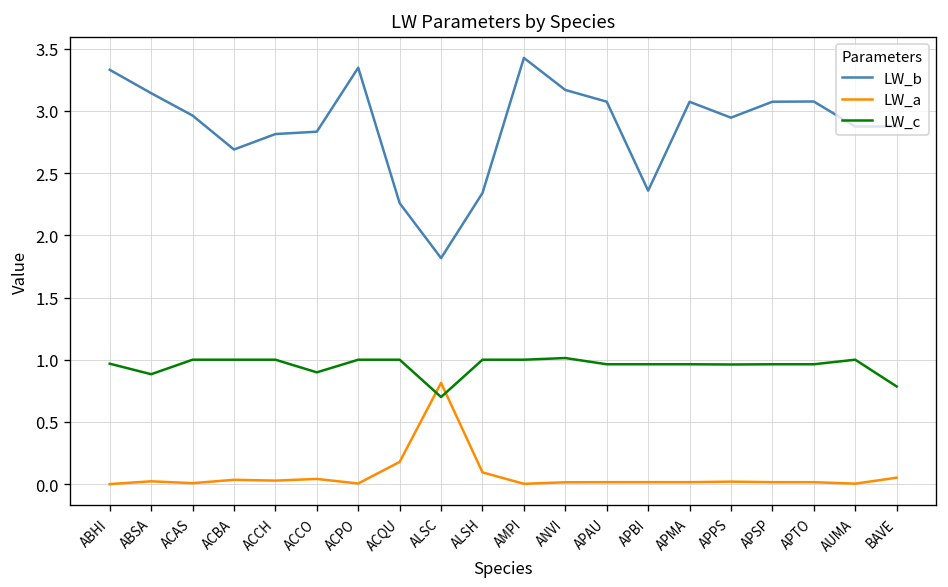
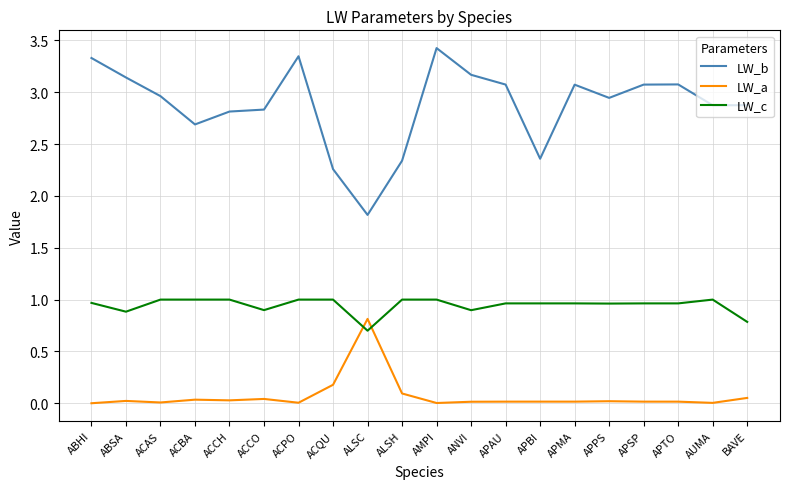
  {
    "LW_b": {
      "ABHI": 3.33,
      "ABSA": 3.14,
      "ACAS": 2.96,
      "ACBA": 2.69,
      "ACCH": 2.81,
      "ACCO": 2.83,
      "ACPO": 3.35,
      "ACQU": 2.26,
      "ALSC": 1.82,
      "ALSH": 2.34,
      "AMPI": 3.43,
      "ANVI": 3.17,
      "APAU": 3.07,
      "APBI": 2.36,
      "APMA": 3.07,
      "APPS": 2.95,
      "APSP": 3.07,
      "APTO": 3.08
    },
    "LW_a": {
      "ABHI": 0.00,
      "ABSA": 0.02,
      "ACAS": 0.01,
      "ACBA": 0.03,
      "ACCH": 0.03,
      "ACCO": 0.04,
      "ACPO": 0.01,
      "ACQU": 0.18,
      "ALSC": 0.81,
      "ALSH": 0.09,
      "AMPI": 0.00,
      "ANVI": 0.01,
      "APAU": 0.02,
      "APBI": 0.02,
      "APMA": 0.02,
      "APPS": 0.02,
      "APSP": 0.02,
      "APTO": 0.02,
      "AUMA": 0.00,
      "BAVE": 0.05
    },
    "LW_c": {
      "ABHI": 0.97,
      "ABSA": 0.88,
      "ACAS": 1.00,
      "ACBA": 1.00,
      "ACCH": 1.00,
      "ACCO": 0.90,
      "ACPO": 1.00,
      "ACQU": 1.00,
      "ALSC": 0.70,
      "ALSH": 1.00,
      "AMPI": 1.00,
-     "ANVI": 1.01,
+     "ANVI": 0.90,
      "APAU": 0.96,
      "APBI": 0.96,
      "APMA": 0.96,
      "APPS": 0.96,
      "APSP": 0.96,
      "APTO": 0.96,
      "AUMA": 1.00,
      "BAVE": 0.79
    }
  }
